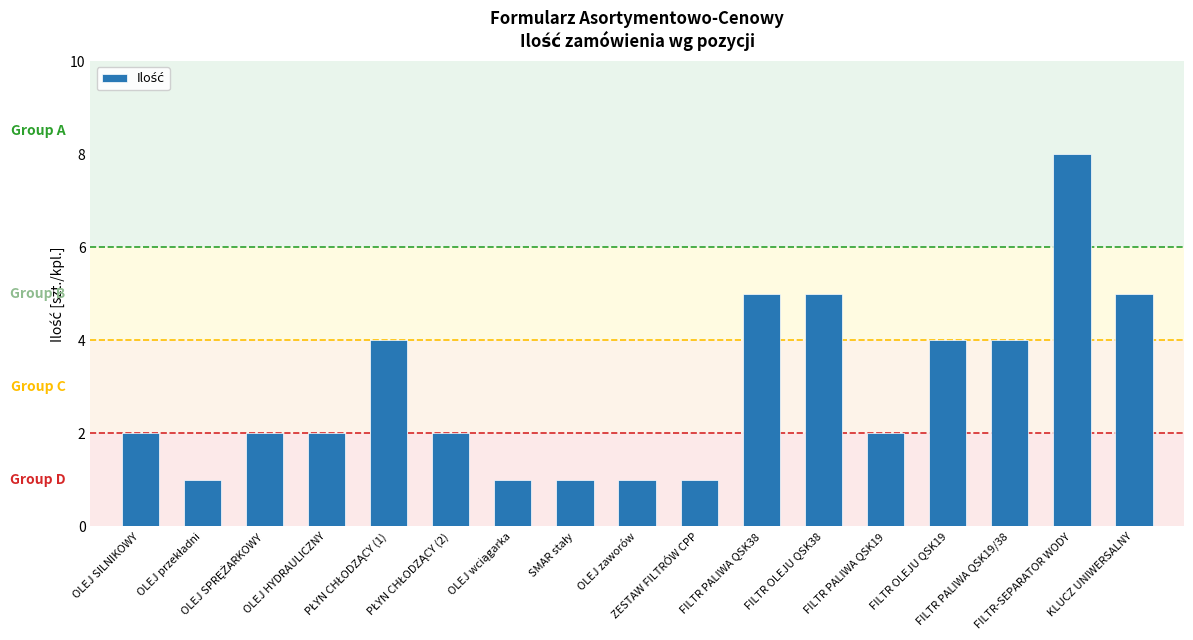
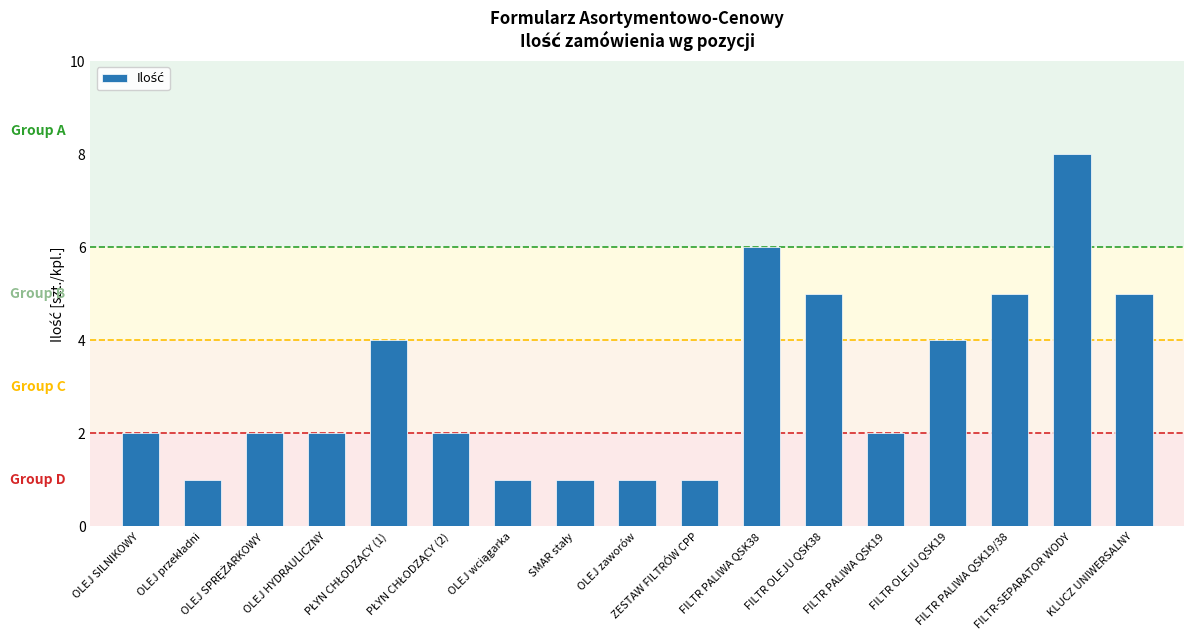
  {
    "OLEJ SILNIKOWY": 2,
    "OLEJ przekładni": 1,
    "OLEJ SPRĘŻARKOWY": 2,
    "OLEJ HYDRAULICZNY": 2,
    "PŁYN CHŁODZĄCY (1)": 4,
    "PŁYN CHŁODZĄCY (2)": 2,
    "OLEJ wciągarka": 1,
    "SMAR stały": 1,
    "OLEJ zaworów": 1,
    "ZESTAW FILTRÓW CPP": 1,
-   "FILTR PALIWA QSK38": 5,
+   "FILTR PALIWA QSK38": 6,
    "FILTR OLEJU QSK38": 5,
    "FILTR PALIWA QSK19": 2,
    "FILTR OLEJU QSK19": 4,
-   "FILTR PALIWA QSK19/38": 4,
+   "FILTR PALIWA QSK19/38": 5,
    "FILTR-SEPARATOR WODY": 8,
    "KLUCZ UNIWERSALNY": 5
  }
